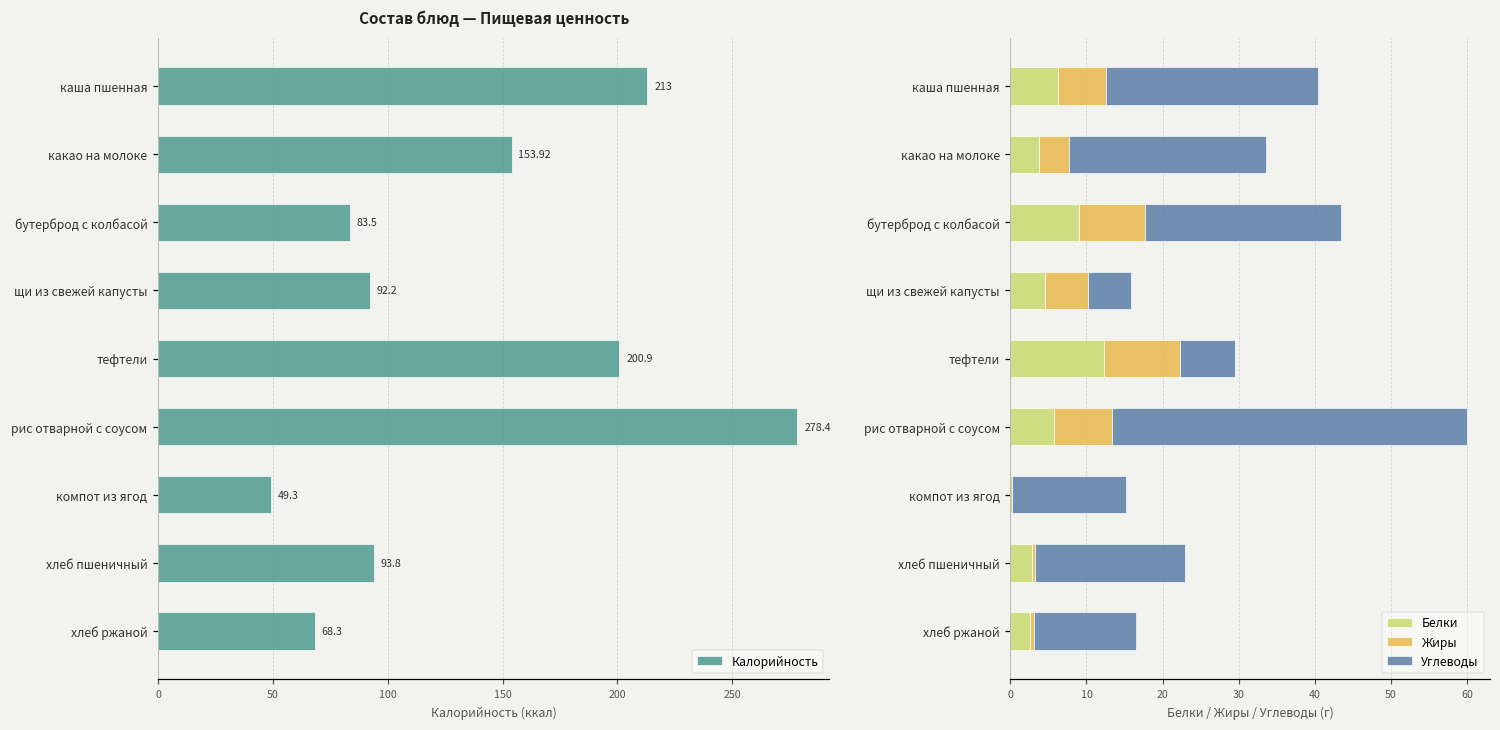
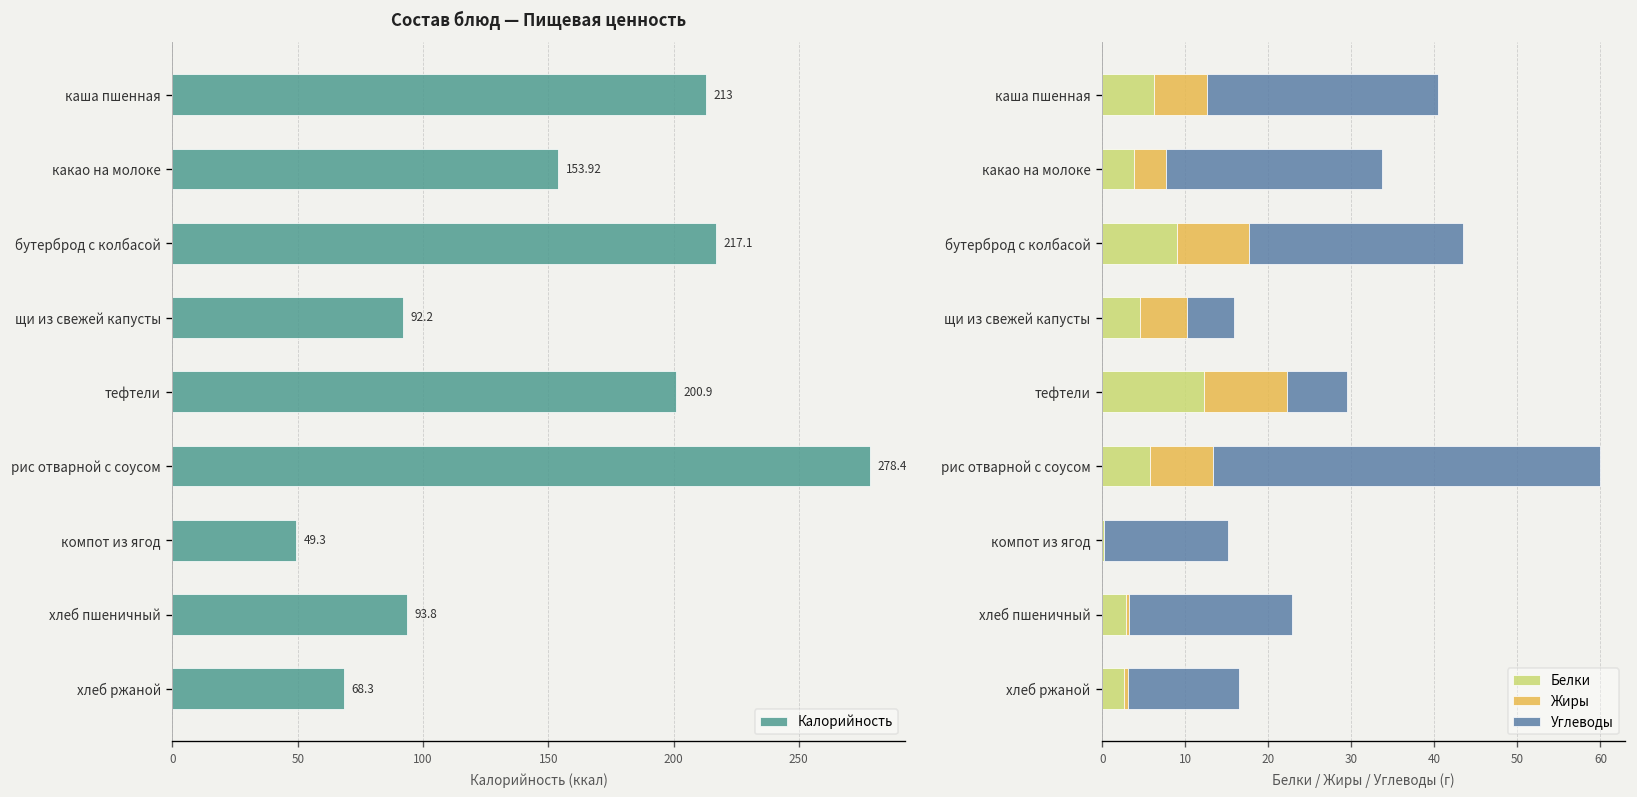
  {
    "Состав блюд — Пищевая ценность": {
      "каша пшенная": 213,
      "какао на молоке": 153.92,
-     "бутерброд с колбасой": 83.5,
+     "бутерброд с колбасой": 217.1,
      "щи из свежей капусты": 92.2,
      "тефтели": 200.9,
      "рис отварной с соусом": 278.4,
      "компот из ягод": 49.3,
      "хлеб пшеничный": 93.8,
      "хлеб ржаной": 68.3
    }
  }
